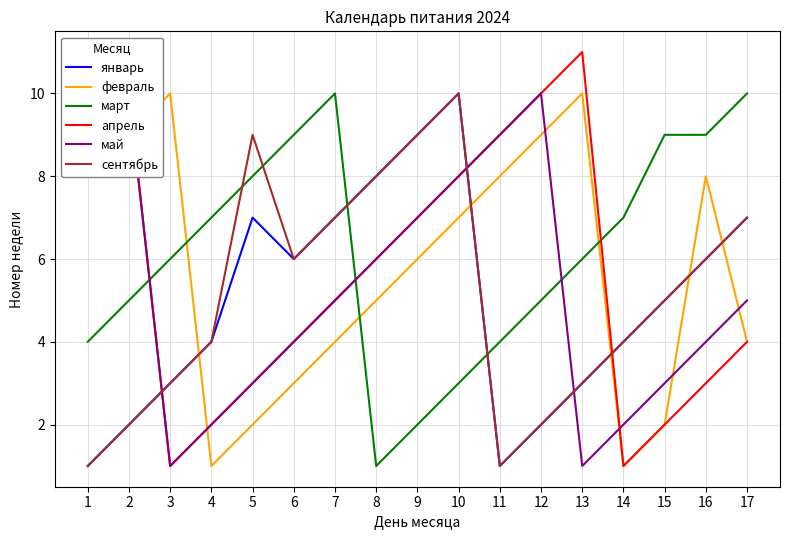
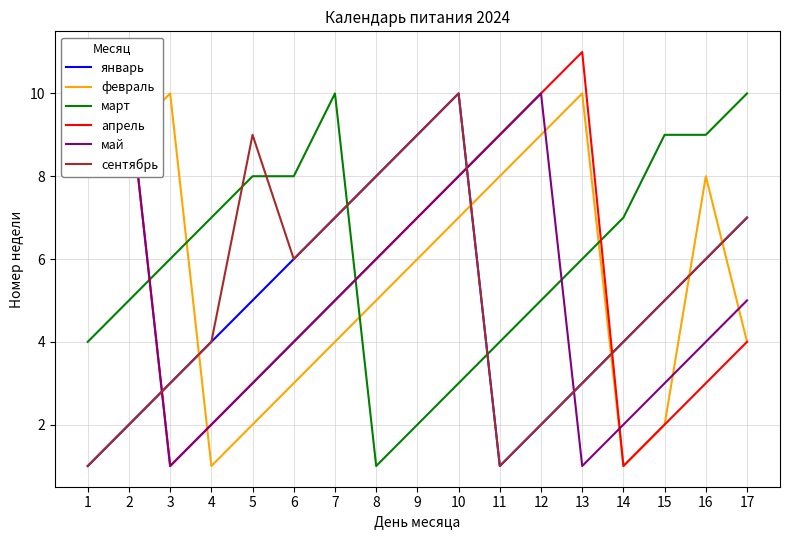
  {
    "январь": {
-     "5": 7
+     "5": 5
    },
    "февраль": {
      "3": 10,
      "4": 1,
      "5": 2,
      "6": 3,
      "7": 4,
      "8": 5,
      "9": 6,
      "10": 7,
      "11": 8,
      "12": 9,
      "13": 10,
      "16": 8
    },
    "март": {
      "1": 4,
      "2": 5,
      "3": 6,
      "4": 7,
      "5": 8,
-     "6": 9,
+     "6": 8,
      "7": 10,
      "8": 1,
      "9": 2,
      "10": 3,
      "11": 4,
      "12": 5,
      "13": 6,
      "14": 7,
      "15": 9,
      "16": 9,
      "17": 10
    },
    "апрель": {
      "13": 11,
      "16": 3
    },
    "май": {
      "13": 1,
      "14": 2,
      "15": 3,
      "16": 4,
      "17": 5
    },
    "сентябрь": {
      "5": 9
    }
  }
